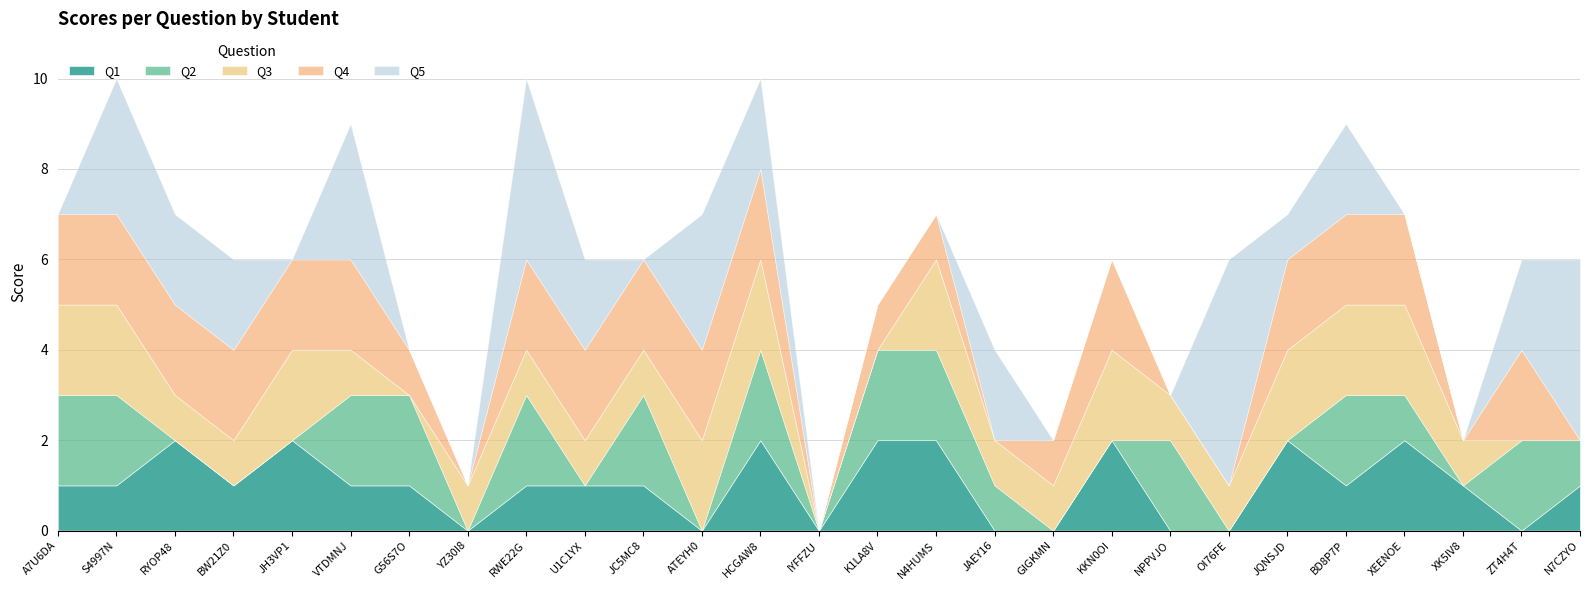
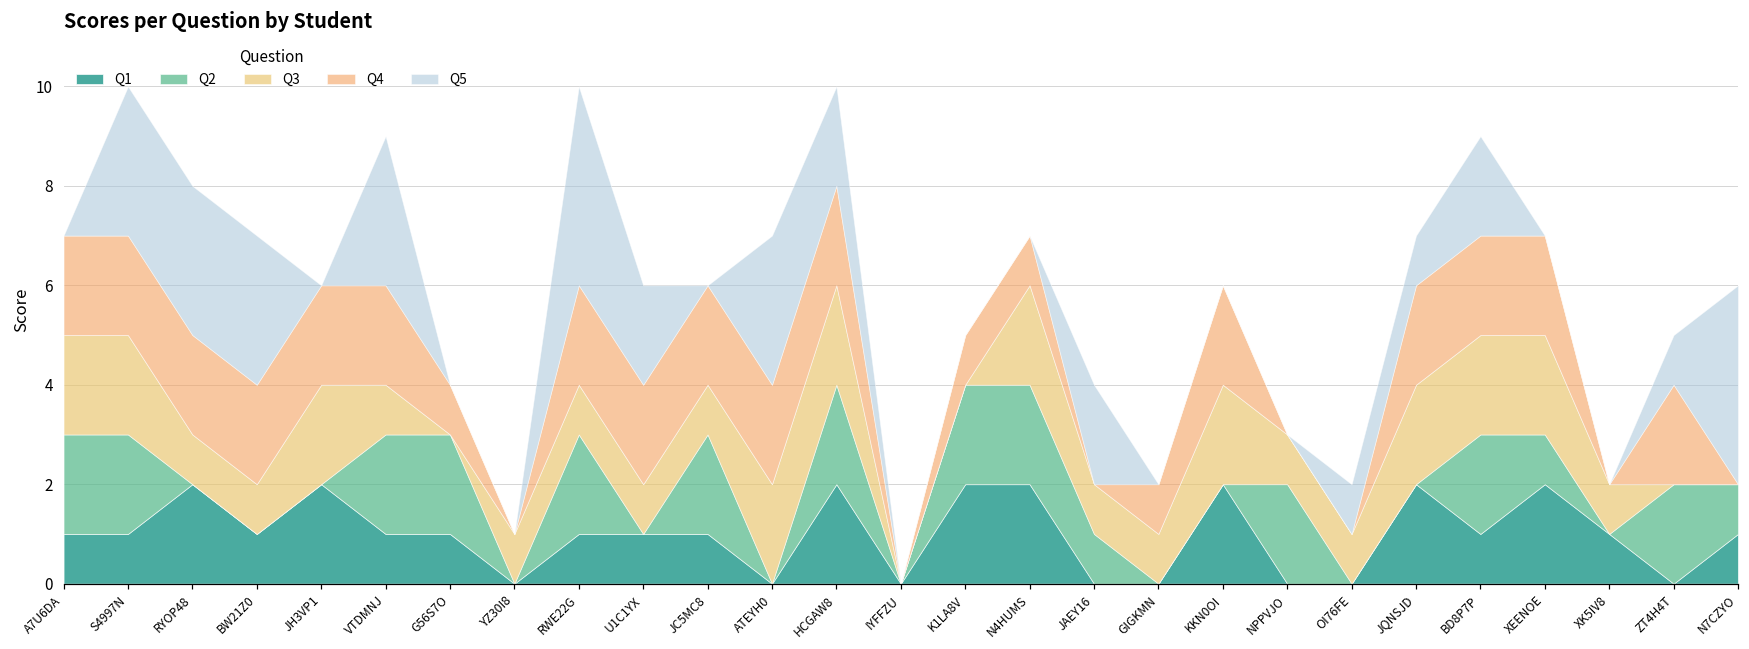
  {
    "Q5": {
      "S4997N": 3,
-     "RYOP48": 2,
-     "BW21Z0": 2,
+     "RYOP48": 3,
+     "BW21Z0": 3,
      "VTDMNJ": 3,
      "RWE22G": 4,
      "U1C1YX": 2,
      "ATEYH0": 3,
      "HCGAW8": 2,
      "JAEY16": 2,
-     "OI76FE": 5,
+     "OI76FE": 1,
      "JQNSJD": 1,
      "BD8P7P": 2,
-     "ZT4H4T": 2,
+     "ZT4H4T": 1,
      "N7CZYO": 4
    }
  }
